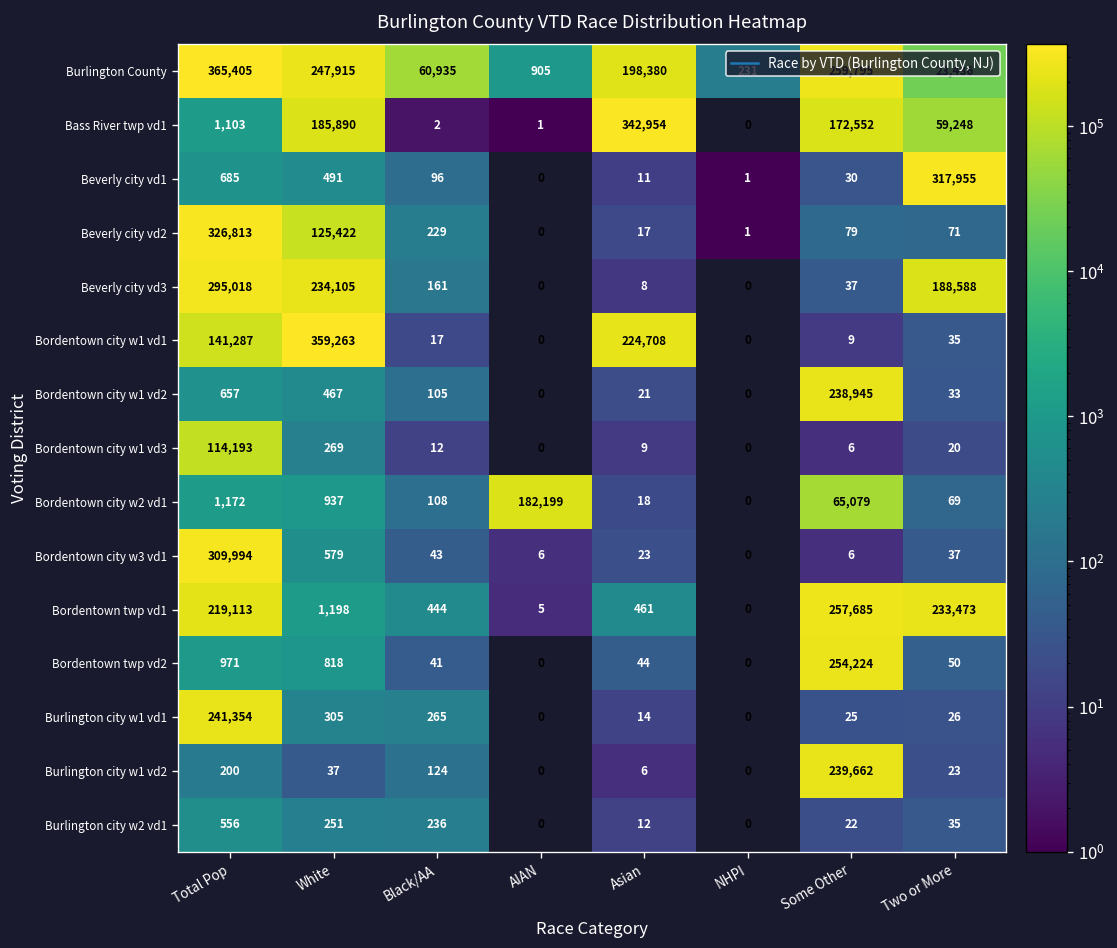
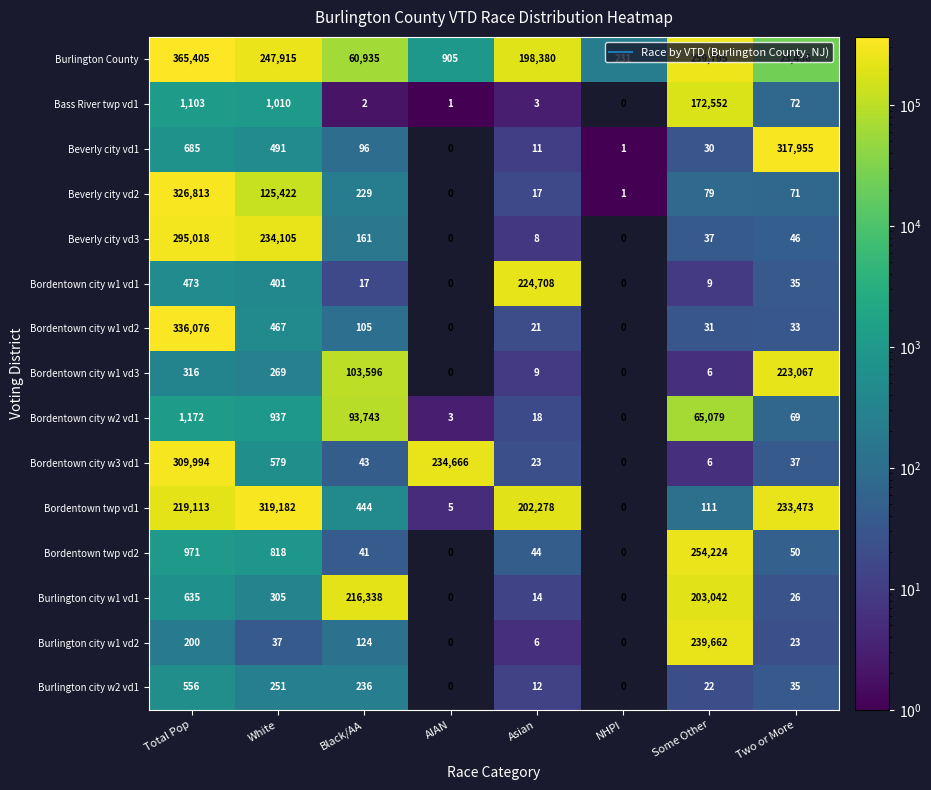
  {
    "Burlington County": {
      "Total Pop": "365,405",
      "White": "247,915",
      "Black/AA": "60,935",
      "AIAN": "905",
      "Asian": "198,380"
    },
    "Bass River twp vd1": {
      "Total Pop": "1,103",
-     "White": "185,890",
+     "White": "1,010",
      "Black/AA": "2",
      "AIAN": "1",
-     "Asian": "342,954",
+     "Asian": "3",
      "Some Other": "172,552",
-     "Two or More": "59,248"
+     "Two or More": "72"
    },
    "Beverly city vd1": {
      "Total Pop": "685",
      "White": "491",
      "Black/AA": "96",
      "Asian": "11",
      "NHPI": "1",
      "Some Other": "30",
      "Two or More": "317,955"
    },
    "Beverly city vd2": {
      "Total Pop": "326,813",
      "White": "125,422",
      "Black/AA": "229",
      "Asian": "17",
      "NHPI": "1",
      "Some Other": "79",
      "Two or More": "71"
    },
    "Beverly city vd3": {
      "Total Pop": "295,018",
      "White": "234,105",
      "Black/AA": "161",
      "Asian": "8",
      "Some Other": "37",
-     "Two or More": "188,588"
+     "Two or More": "46"
    },
    "Bordentown city w1 vd1": {
-     "Total Pop": "141,287",
-     "White": "359,263",
+     "Total Pop": "473",
+     "White": "401",
      "Black/AA": "17",
      "Asian": "224,708",
      "Some Other": "9",
      "Two or More": "35"
    },
    "Bordentown city w1 vd2": {
-     "Total Pop": "657",
+     "Total Pop": "336,076",
      "White": "467",
      "Black/AA": "105",
      "Asian": "21",
-     "Some Other": "238,945",
+     "Some Other": "31",
      "Two or More": "33"
    },
    "Bordentown city w1 vd3": {
-     "Total Pop": "114,193",
+     "Total Pop": "316",
      "White": "269",
-     "Black/AA": "12",
+     "Black/AA": "103,596",
      "Asian": "9",
      "Some Other": "6",
-     "Two or More": "20"
+     "Two or More": "223,067"
    },
    "Bordentown city w2 vd1": {
      "Total Pop": "1,172",
      "White": "937",
-     "Black/AA": "108",
-     "AIAN": "182,199",
+     "Black/AA": "93,743",
+     "AIAN": "3",
      "Asian": "18",
      "Some Other": "65,079",
      "Two or More": "69"
    },
    "Bordentown city w3 vd1": {
      "Total Pop": "309,994",
      "White": "579",
      "Black/AA": "43",
-     "AIAN": "6",
+     "AIAN": "234,666",
      "Asian": "23",
      "Some Other": "6",
      "Two or More": "37"
    },
    "Bordentown twp vd1": {
      "Total Pop": "219,113",
-     "White": "1,198",
+     "White": "319,182",
      "Black/AA": "444",
      "AIAN": "5",
-     "Asian": "461",
-     "Some Other": "257,685",
+     "Asian": "202,278",
+     "Some Other": "111",
      "Two or More": "233,473"
    },
    "Bordentown twp vd2": {
      "Total Pop": "971",
      "White": "818",
      "Black/AA": "41",
      "Asian": "44",
      "Some Other": "254,224",
      "Two or More": "50"
    },
    "Burlington city w1 vd1": {
-     "Total Pop": "241,354",
+     "Total Pop": "635",
      "White": "305",
-     "Black/AA": "265",
+     "Black/AA": "216,338",
      "Asian": "14",
-     "Some Other": "25",
+     "Some Other": "203,042",
      "Two or More": "26"
    },
    "Burlington city w1 vd2": {
      "Total Pop": "200",
      "White": "37",
      "Black/AA": "124",
      "Asian": "6",
      "Some Other": "239,662",
      "Two or More": "23"
    },
    "Burlington city w2 vd1": {
      "Total Pop": "556",
      "White": "251",
      "Black/AA": "236",
      "Asian": "12",
      "Some Other": "22",
      "Two or More": "35"
    }
  }
